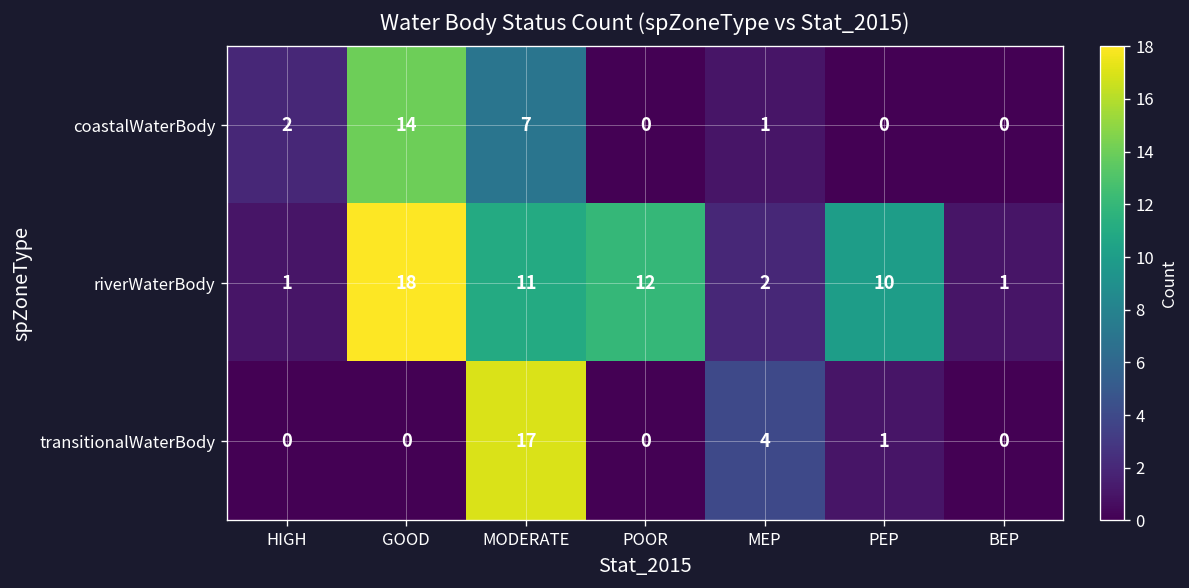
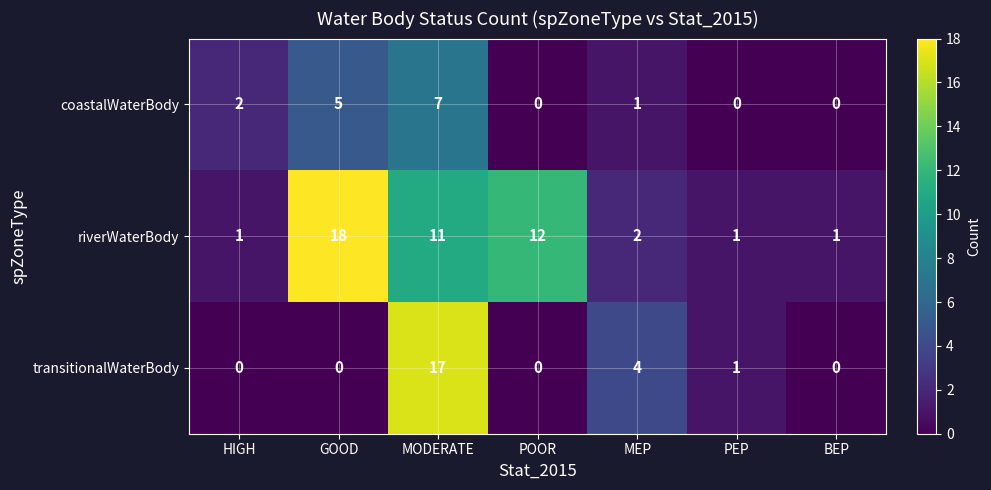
  {
    "coastalWaterBody": {
      "HIGH": 2,
-     "GOOD": 14,
+     "GOOD": 5,
      "MODERATE": 7,
      "POOR": 0,
      "MEP": 1,
      "PEP": 0,
      "BEP": 0
    },
    "riverWaterBody": {
      "HIGH": 1,
      "GOOD": 18,
      "MODERATE": 11,
      "POOR": 12,
      "MEP": 2,
-     "PEP": 10,
+     "PEP": 1,
      "BEP": 1
    },
    "transitionalWaterBody": {
      "HIGH": 0,
      "GOOD": 0,
      "MODERATE": 17,
      "POOR": 0,
      "MEP": 4,
      "PEP": 1,
      "BEP": 0
    }
  }
